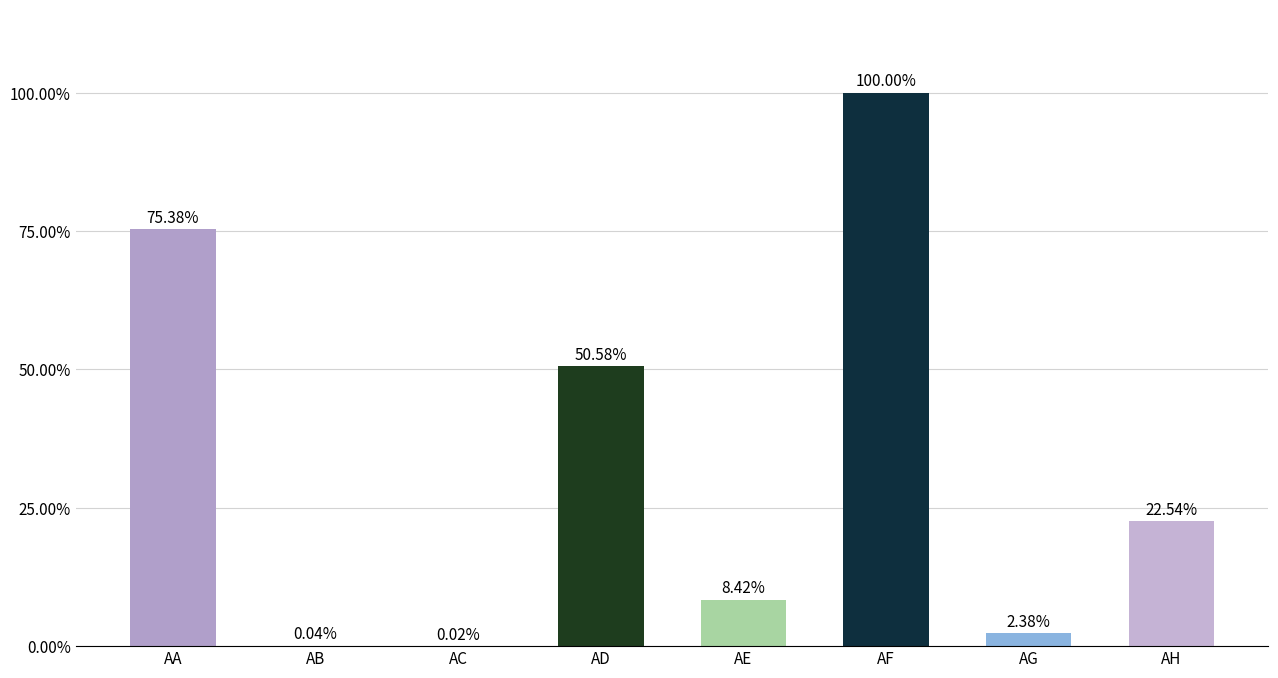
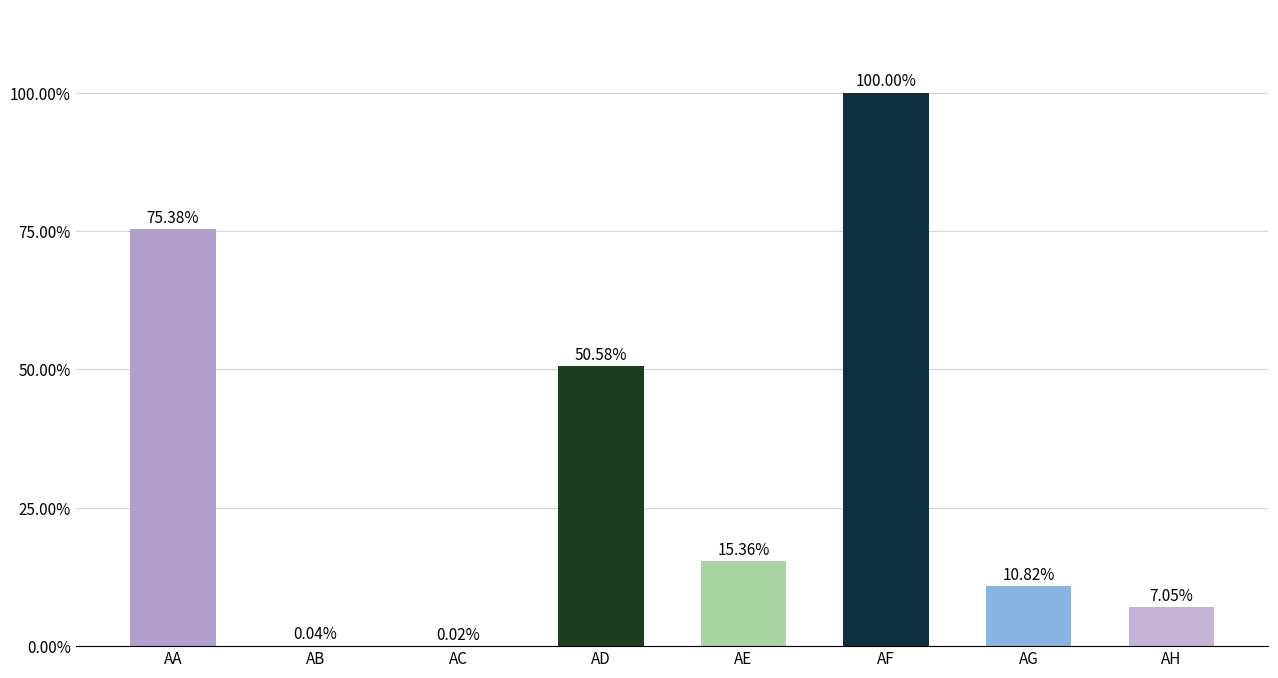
  {
    "AA": "75.38%",
    "AB": "0.04%",
    "AC": "0.02%",
    "AD": "50.58%",
-   "AE": "8.42%",
+   "AE": "15.36%",
    "AF": "100.00%",
-   "AG": "2.38%",
-   "AH": "22.54%"
+   "AG": "10.82%",
+   "AH": "7.05%"
  }
